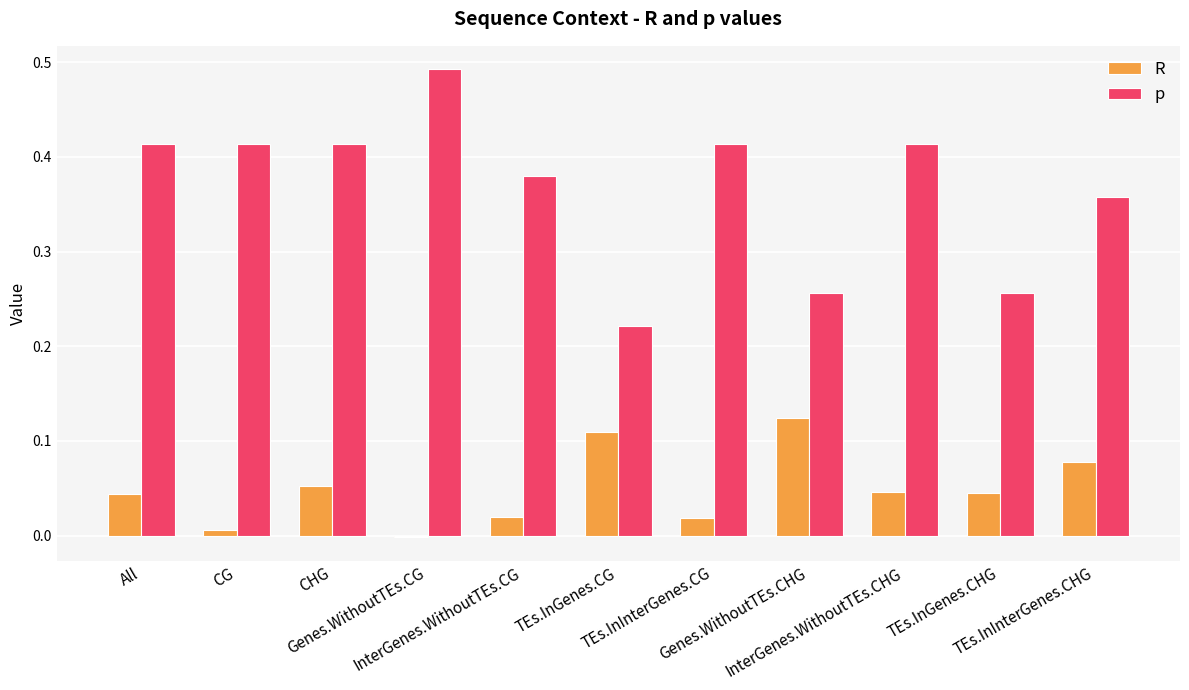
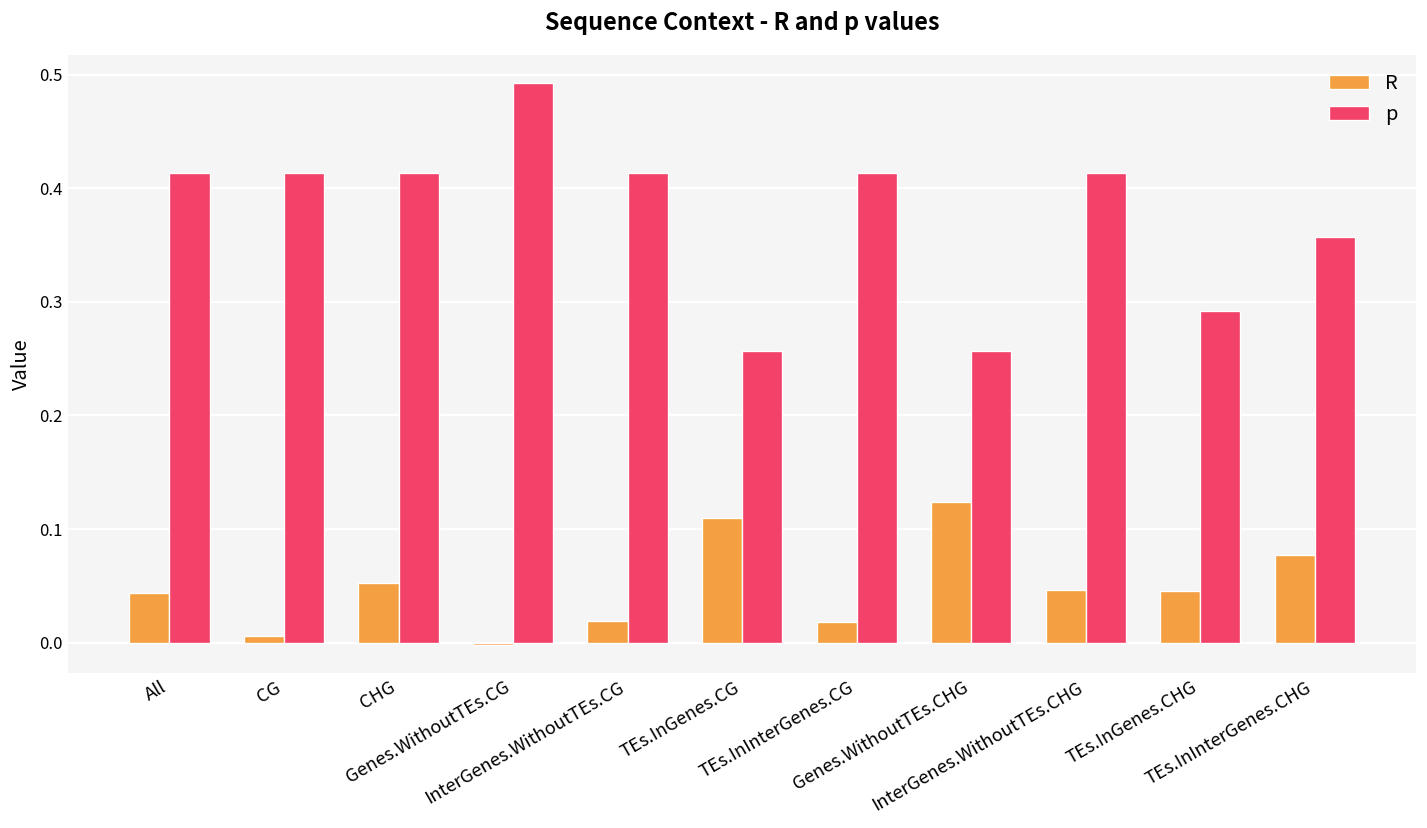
  {
    "R": {
      "All": 0.04,
      "CG": 0.01,
      "CHG": 0.05,
      "InterGenes.WithoutTEs.CG": 0.02,
      "TEs.InGenes.CG": 0.11,
      "TEs.InInterGenes.CG": 0.02,
      "Genes.WithoutTEs.CHG": 0.12,
      "InterGenes.WithoutTEs.CHG": 0.05,
      "TEs.InGenes.CHG": 0.05,
      "TEs.InInterGenes.CHG": 0.08
    },
    "p": {
      "All": 0.41,
      "CG": 0.41,
      "CHG": 0.41,
      "Genes.WithoutTEs.CG": 0.49,
-     "InterGenes.WithoutTEs.CG": 0.38,
-     "TEs.InGenes.CG": 0.22,
+     "InterGenes.WithoutTEs.CG": 0.41,
+     "TEs.InGenes.CG": 0.26,
      "TEs.InInterGenes.CG": 0.41,
      "Genes.WithoutTEs.CHG": 0.26,
      "InterGenes.WithoutTEs.CHG": 0.41,
-     "TEs.InGenes.CHG": 0.26,
+     "TEs.InGenes.CHG": 0.29,
      "TEs.InInterGenes.CHG": 0.36
    }
  }
